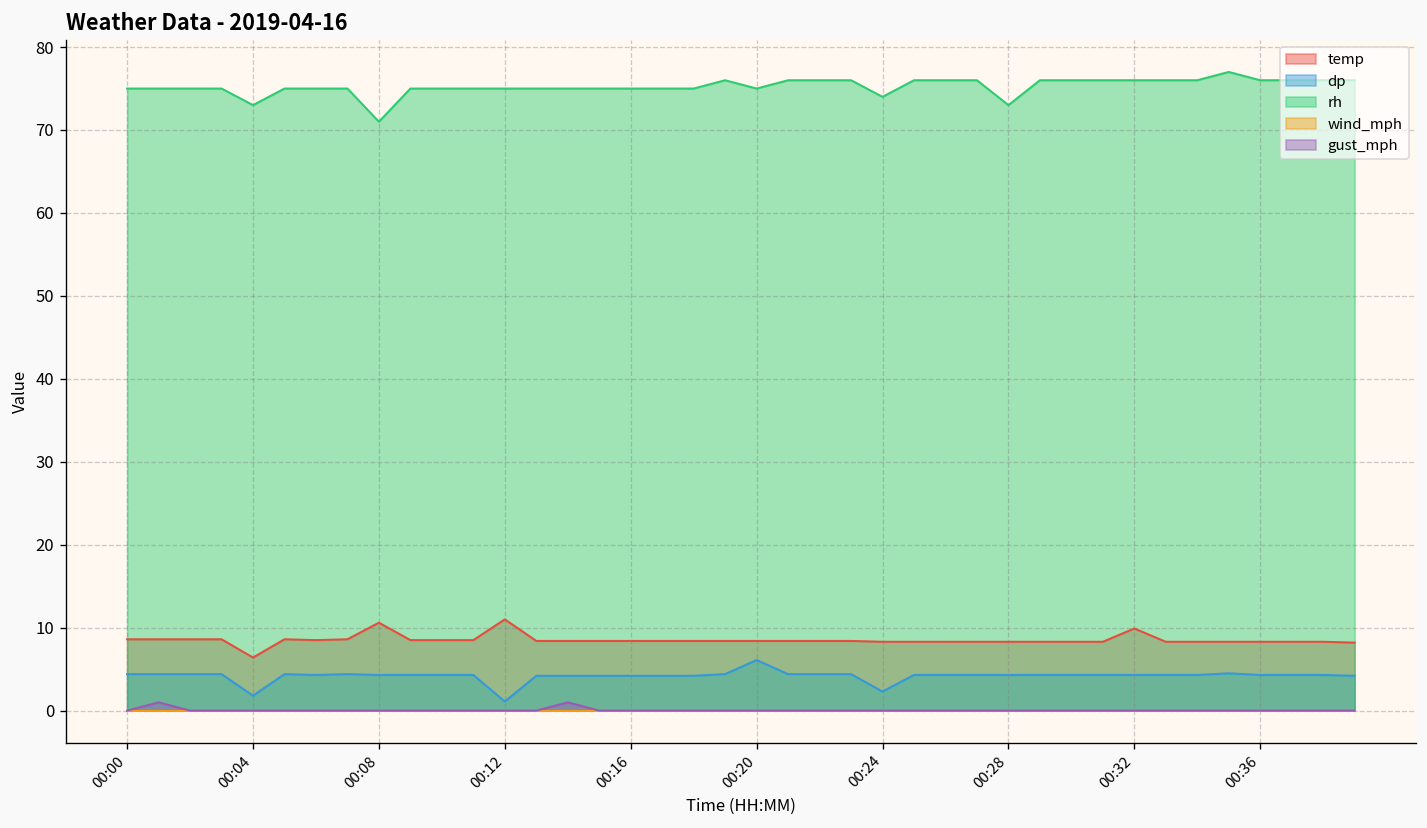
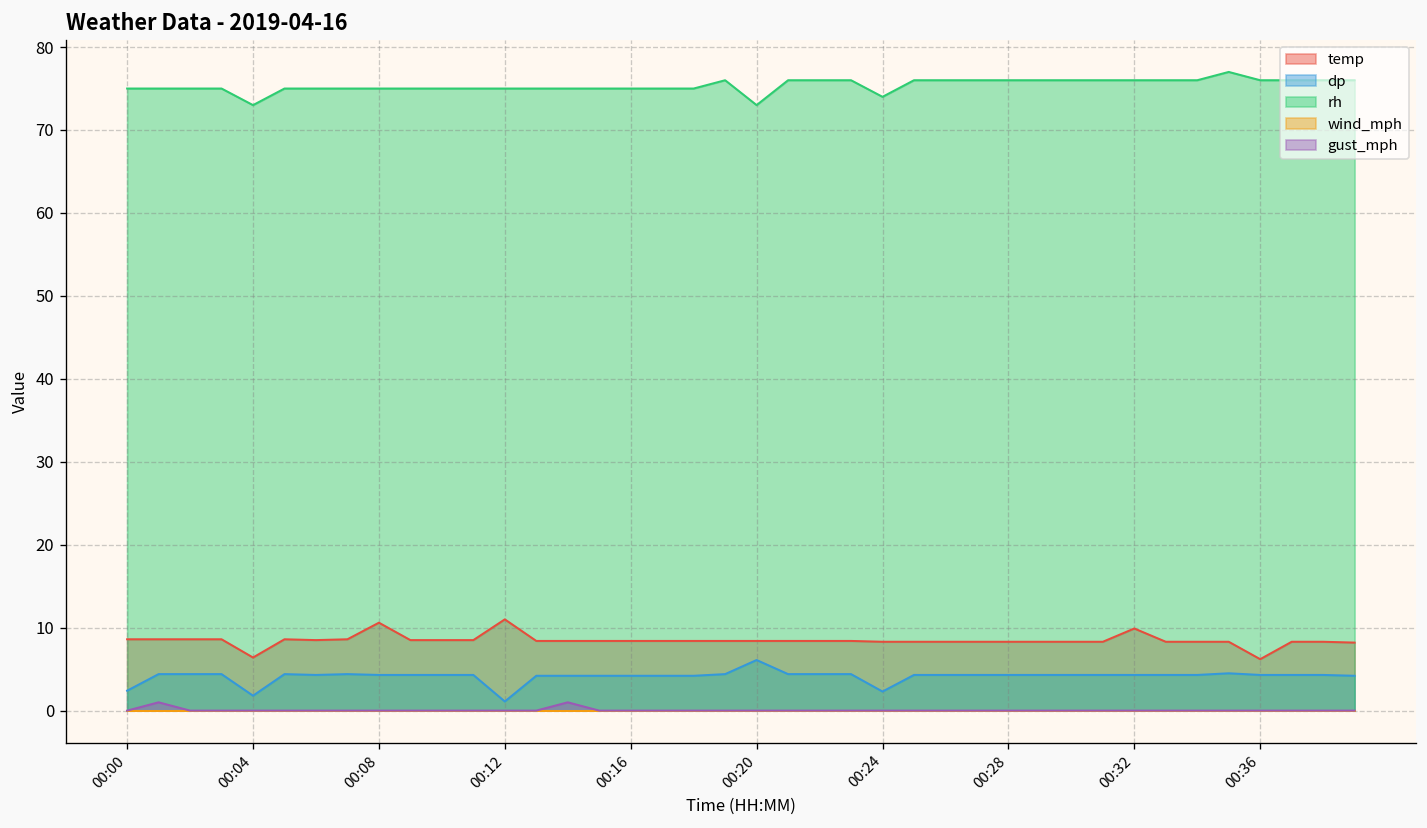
  {
    "temp": {
      "00:00": 9,
      "00:04": 6,
      "00:08": 11,
      "00:12": 11,
      "00:16": 8,
      "00:20": 8,
      "00:24": 8,
      "00:28": 8,
      "00:32": 10,
-     "00:36": 8
+     "00:36": 6
    },
    "dp": {
-     "00:00": 4,
+     "00:00": 2,
      "00:04": 2,
      "00:08": 4,
      "00:12": 1,
      "00:16": 4,
      "00:20": 6,
      "00:24": 2,
      "00:28": 4,
      "00:32": 4,
      "00:36": 4
    },
    "rh": {
      "00:00": 75,
      "00:04": 73,
-     "00:08": 71,
+     "00:08": 75,
      "00:12": 75,
      "00:16": 75,
-     "00:20": 75,
+     "00:20": 73,
      "00:24": 74,
-     "00:28": 73,
+     "00:28": 76,
      "00:32": 76,
      "00:36": 76
    }
  }
